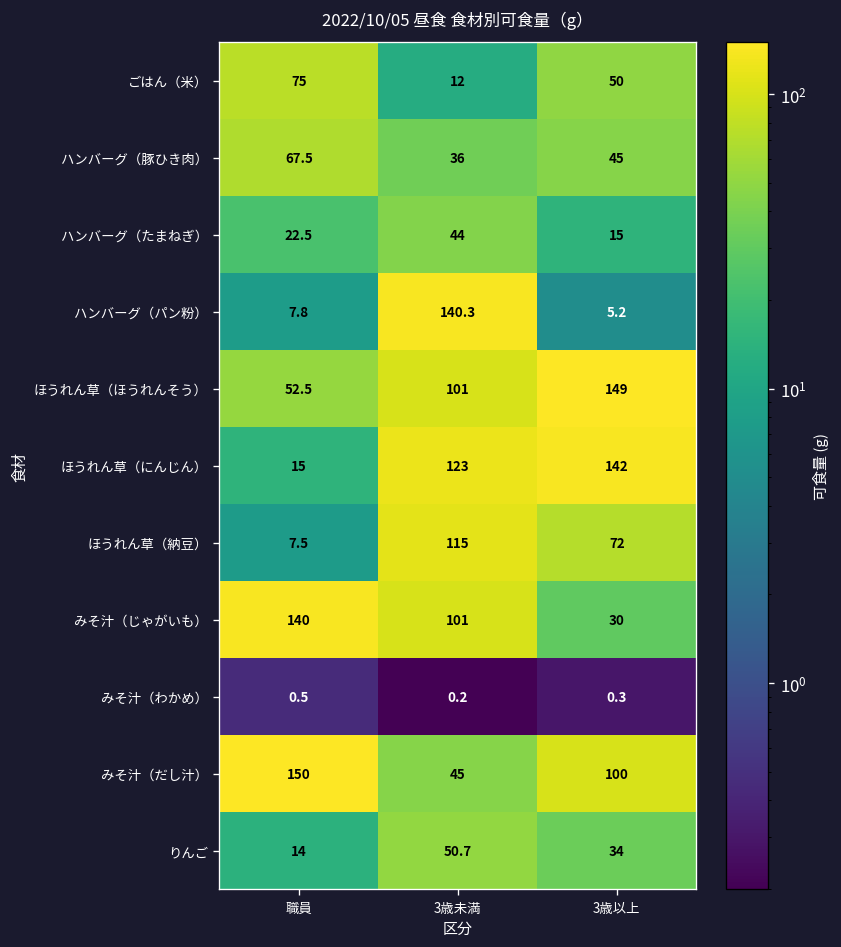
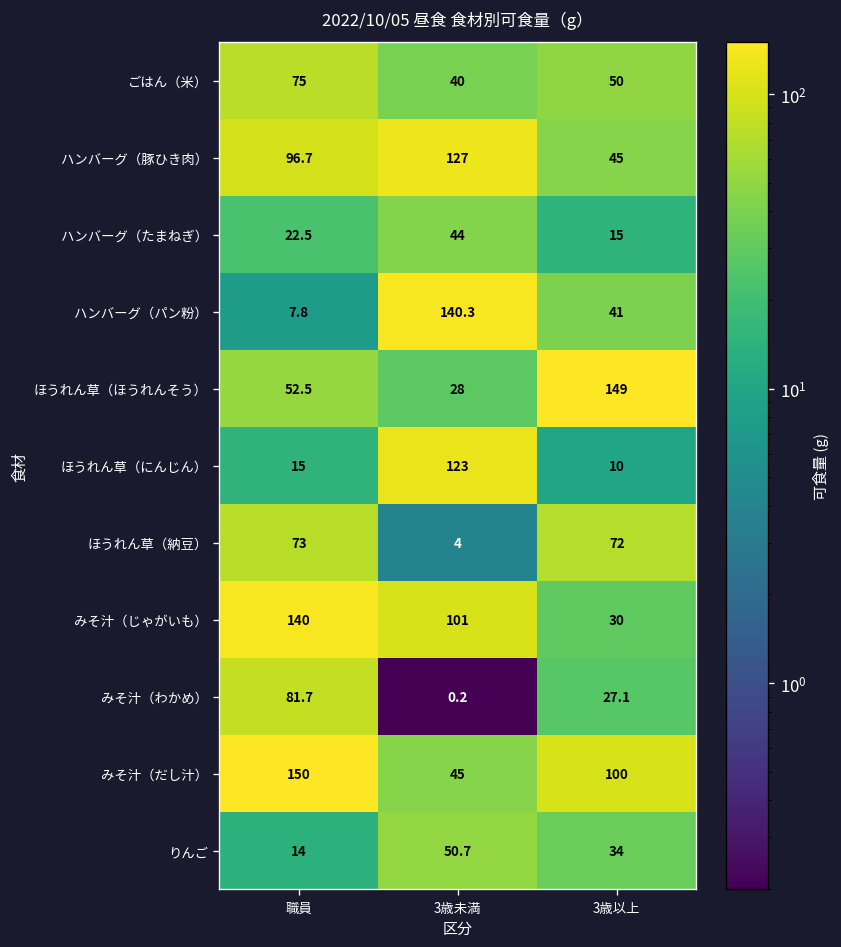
  {
    "ごはん（米）": {
      "職員": 75,
-     "3歳未満": 12,
+     "3歳未満": 40,
      "3歳以上": 50
    },
    "ハンバーグ（豚ひき肉）": {
-     "職員": 67.5,
-     "3歳未満": 36,
+     "職員": 96.7,
+     "3歳未満": 127,
      "3歳以上": 45
    },
    "ハンバーグ（たまねぎ）": {
      "職員": 22.5,
      "3歳未満": 44,
      "3歳以上": 15
    },
    "ハンバーグ（パン粉）": {
      "職員": 7.8,
      "3歳未満": 140.3,
-     "3歳以上": 5.2
+     "3歳以上": 41
    },
    "ほうれん草（ほうれんそう）": {
      "職員": 52.5,
-     "3歳未満": 101,
+     "3歳未満": 28,
      "3歳以上": 149
    },
    "ほうれん草（にんじん）": {
      "職員": 15,
      "3歳未満": 123,
-     "3歳以上": 142
+     "3歳以上": 10
    },
    "ほうれん草（納豆）": {
-     "職員": 7.5,
-     "3歳未満": 115,
+     "職員": 73,
+     "3歳未満": 4,
      "3歳以上": 72
    },
    "みそ汁（じゃがいも）": {
      "職員": 140,
      "3歳未満": 101,
      "3歳以上": 30
    },
    "みそ汁（わかめ）": {
-     "職員": 0.5,
+     "職員": 81.7,
      "3歳未満": 0.2,
-     "3歳以上": 0.3
+     "3歳以上": 27.1
    },
    "みそ汁（だし汁）": {
      "職員": 150,
      "3歳未満": 45,
      "3歳以上": 100
    },
    "りんご": {
      "職員": 14,
      "3歳未満": 50.7,
      "3歳以上": 34
    }
  }
